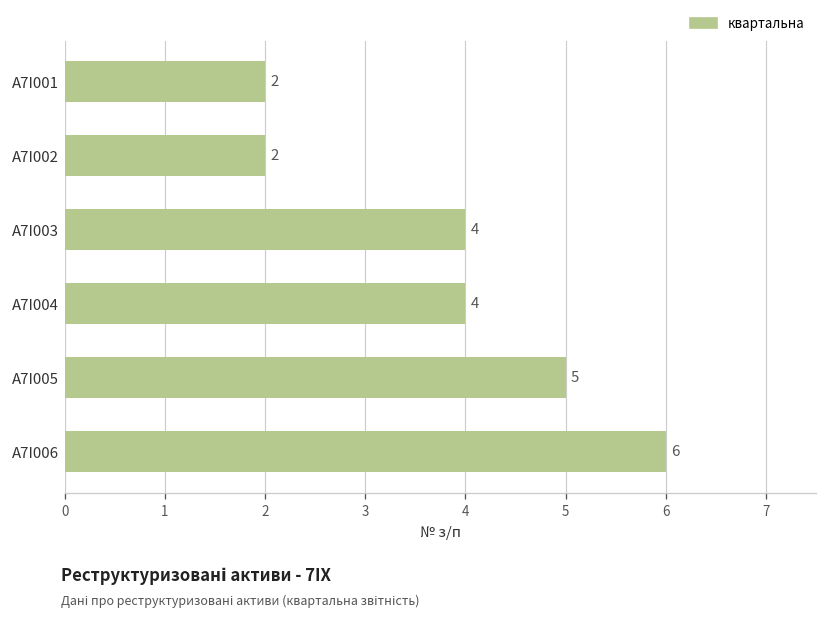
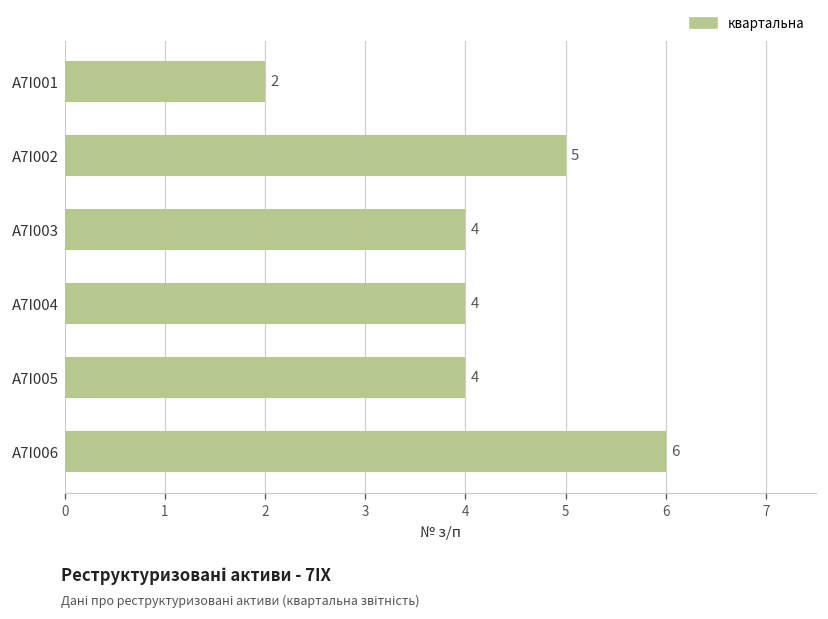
  {
    "A7I001": 2,
-   "A7I002": 2,
+   "A7I002": 5,
    "A7I003": 4,
    "A7I004": 4,
-   "A7I005": 5,
+   "A7I005": 4,
    "A7I006": 6
  }
